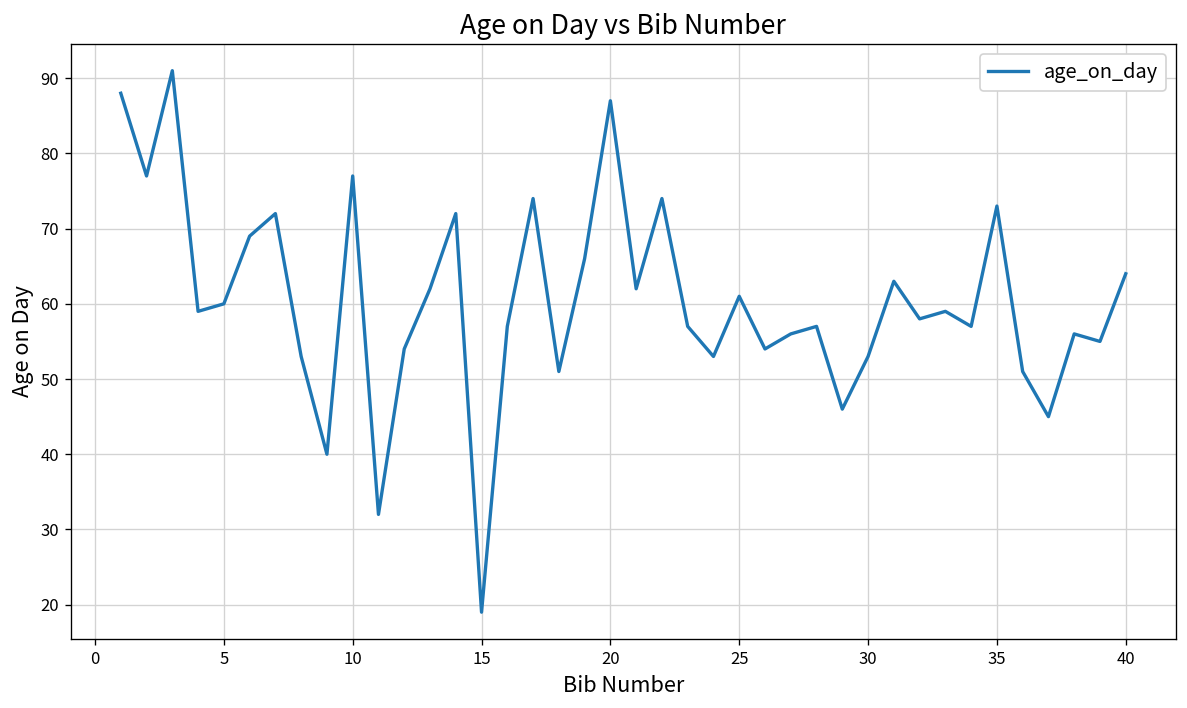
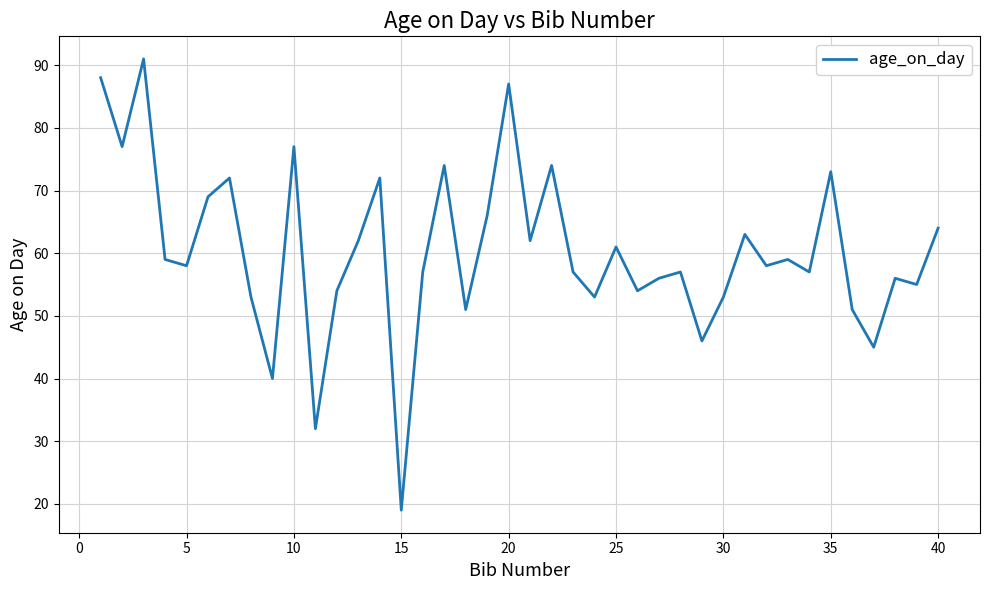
  {
-   "5": 60,
+   "5": 58,
    "10": 77,
    "15": 19,
    "20": 87,
    "25": 61,
    "30": 53,
    "35": 73,
    "40": 64
  }
